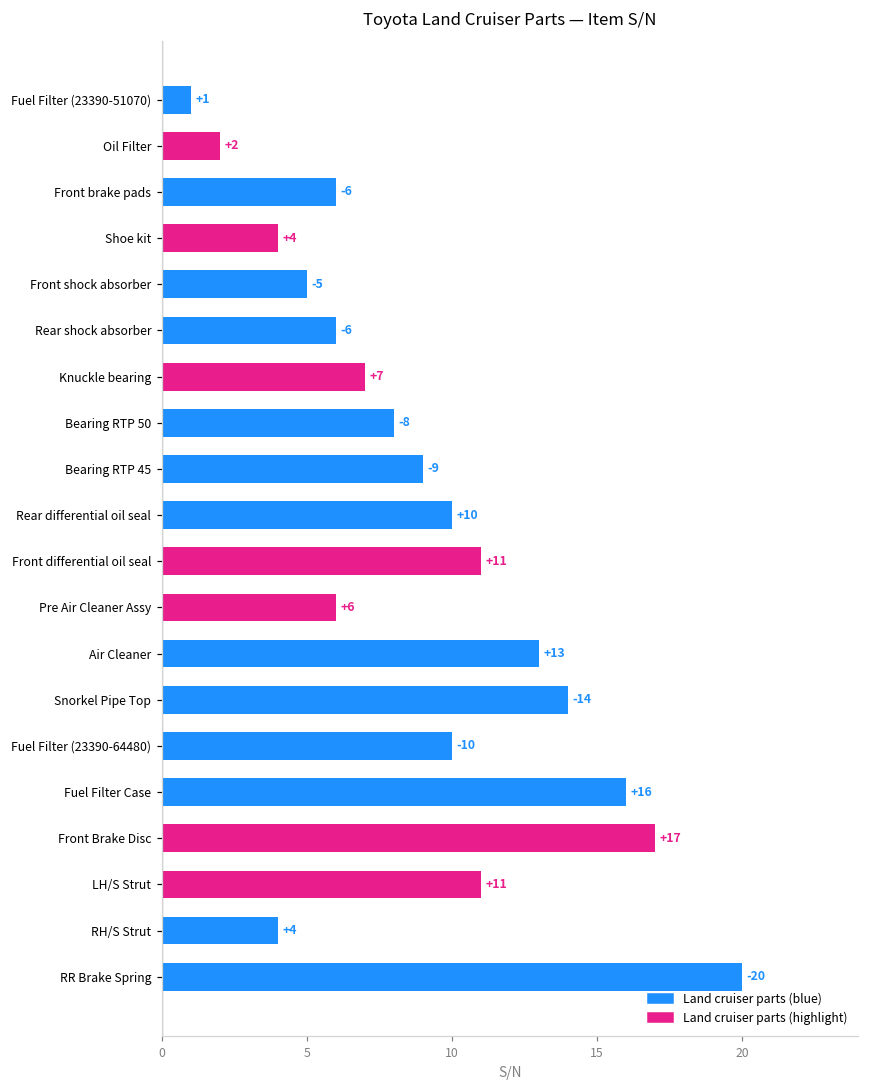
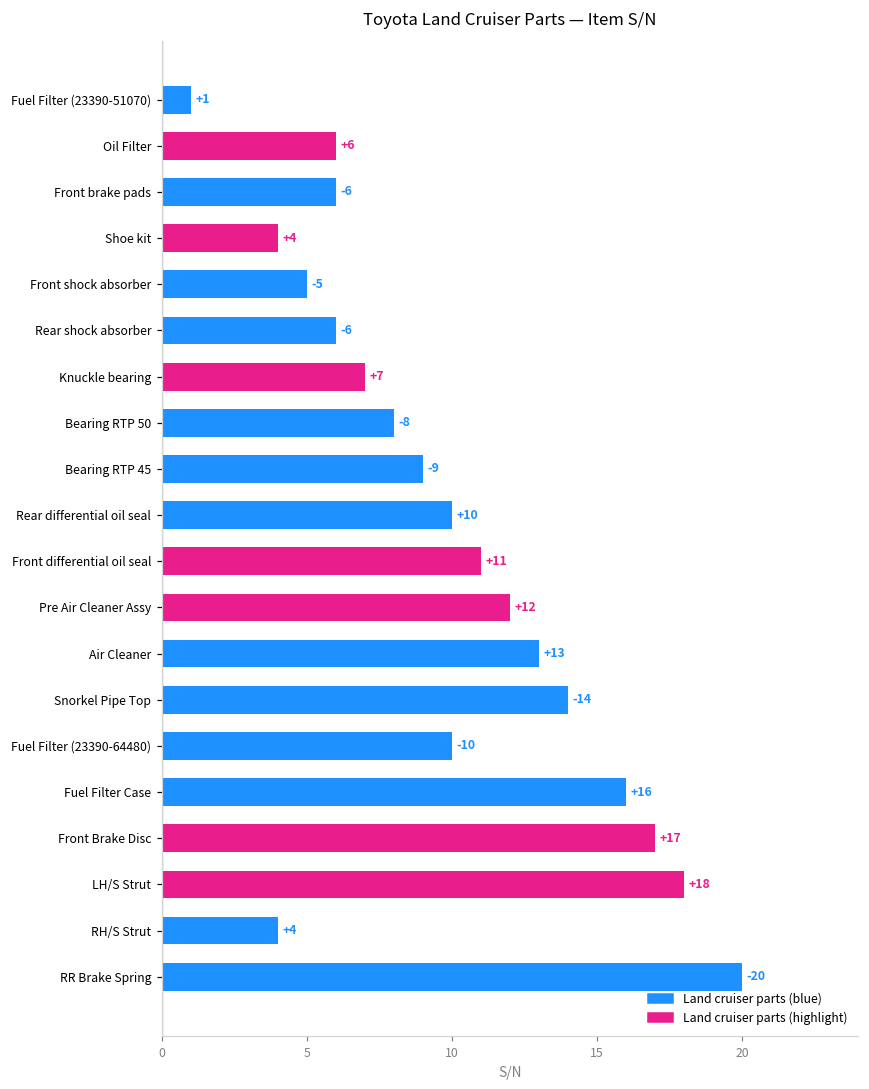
  {
    "Fuel Filter (23390-51070)": "+1",
-   "Oil Filter": "+2",
+   "Oil Filter": "+6",
    "Shoe kit": "+4",
    "Knuckle bearing": "+7",
    "Rear differential oil seal": "+10",
    "Front differential oil seal": "+11",
-   "Pre Air Cleaner Assy": "+6",
+   "Pre Air Cleaner Assy": "+12",
    "Air Cleaner": "+13",
    "Fuel Filter Case": "+16",
    "Front Brake Disc": "+17",
-   "LH/S Strut": "+11",
+   "LH/S Strut": "+18",
    "RH/S Strut": "+4"
  }
